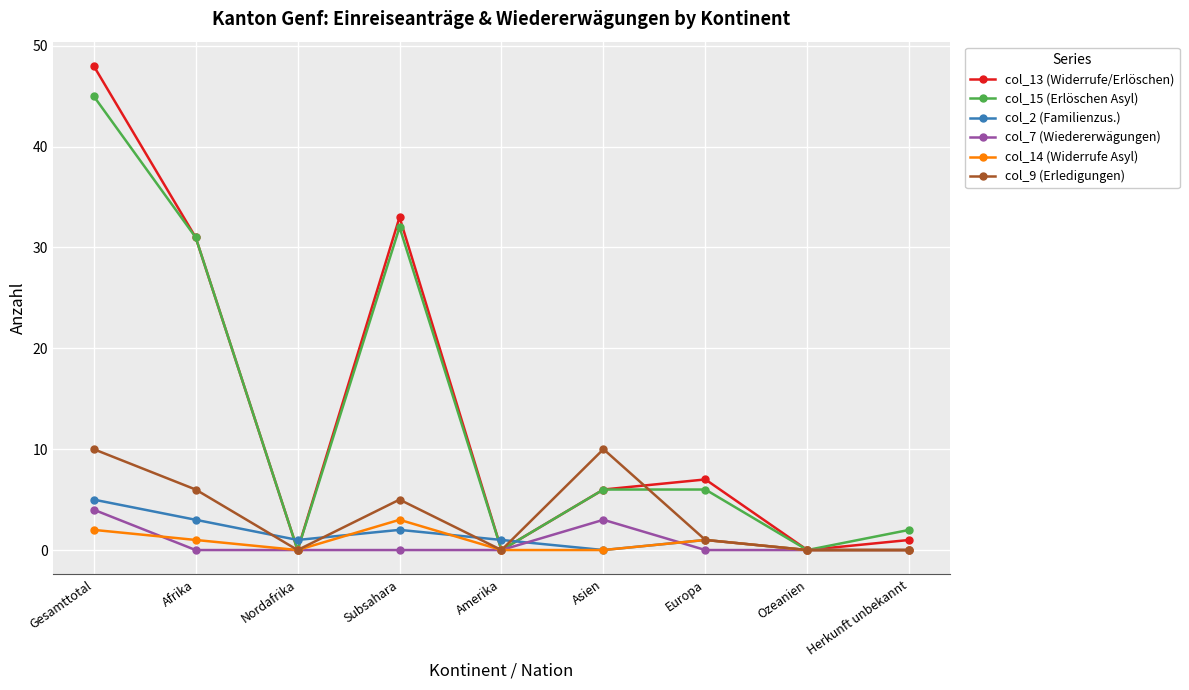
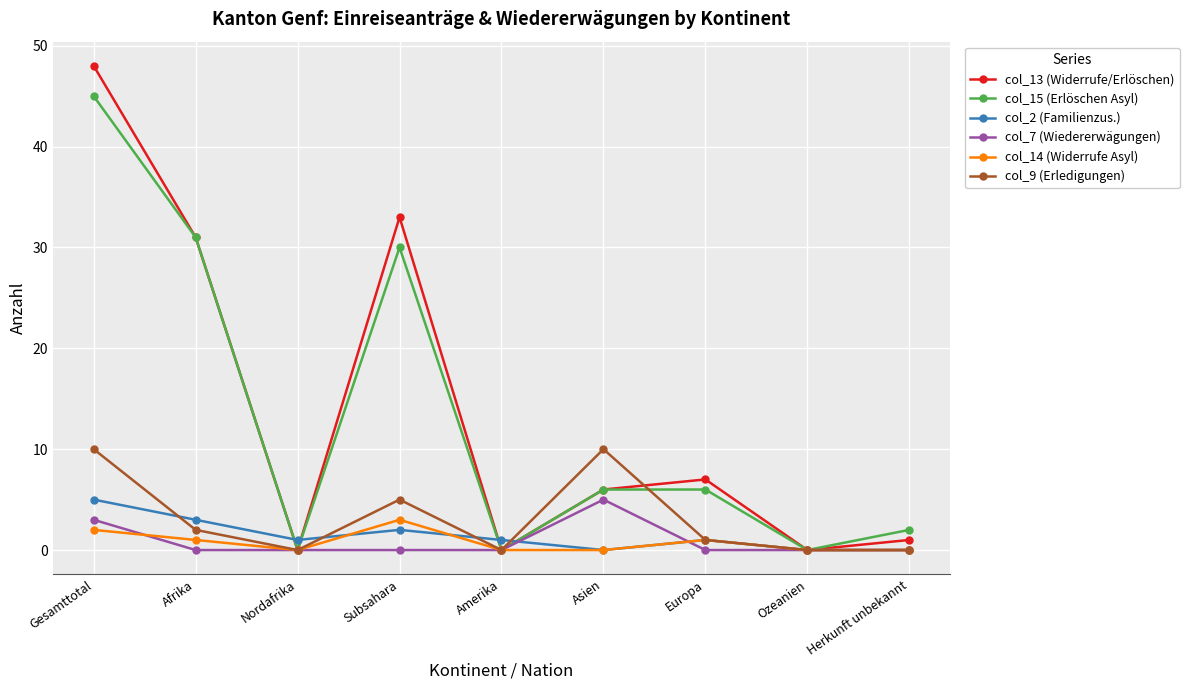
  {
    "col_13 (Widerrufe/Erlöschen)": {
      "Gesamttotal": 48,
      "Subsahara": 33,
      "Europa": 7,
      "Herkunft unbekannt": 1
    },
    "col_15 (Erlöschen Asyl)": {
      "Gesamttotal": 45,
-     "Subsahara": 32,
+     "Subsahara": 30,
      "Europa": 6,
      "Herkunft unbekannt": 2
    },
    "col_2 (Familienzus.)": {
      "Gesamttotal": 5,
      "Afrika": 3,
      "Nordafrika": 1,
      "Subsahara": 2,
      "Amerika": 1
    },
    "col_7 (Wiedererwägungen)": {
-     "Gesamttotal": 4,
+     "Gesamttotal": 3,
      "Afrika": 0,
      "Subsahara": 0,
-     "Asien": 3,
+     "Asien": 5,
      "Europa": 0
    },
    "col_14 (Widerrufe Asyl)": {
      "Gesamttotal": 2,
      "Afrika": 1,
      "Subsahara": 3
    },
    "col_9 (Erledigungen)": {
      "Gesamttotal": 10,
-     "Afrika": 6,
+     "Afrika": 2,
      "Subsahara": 5,
      "Asien": 10
    }
  }
